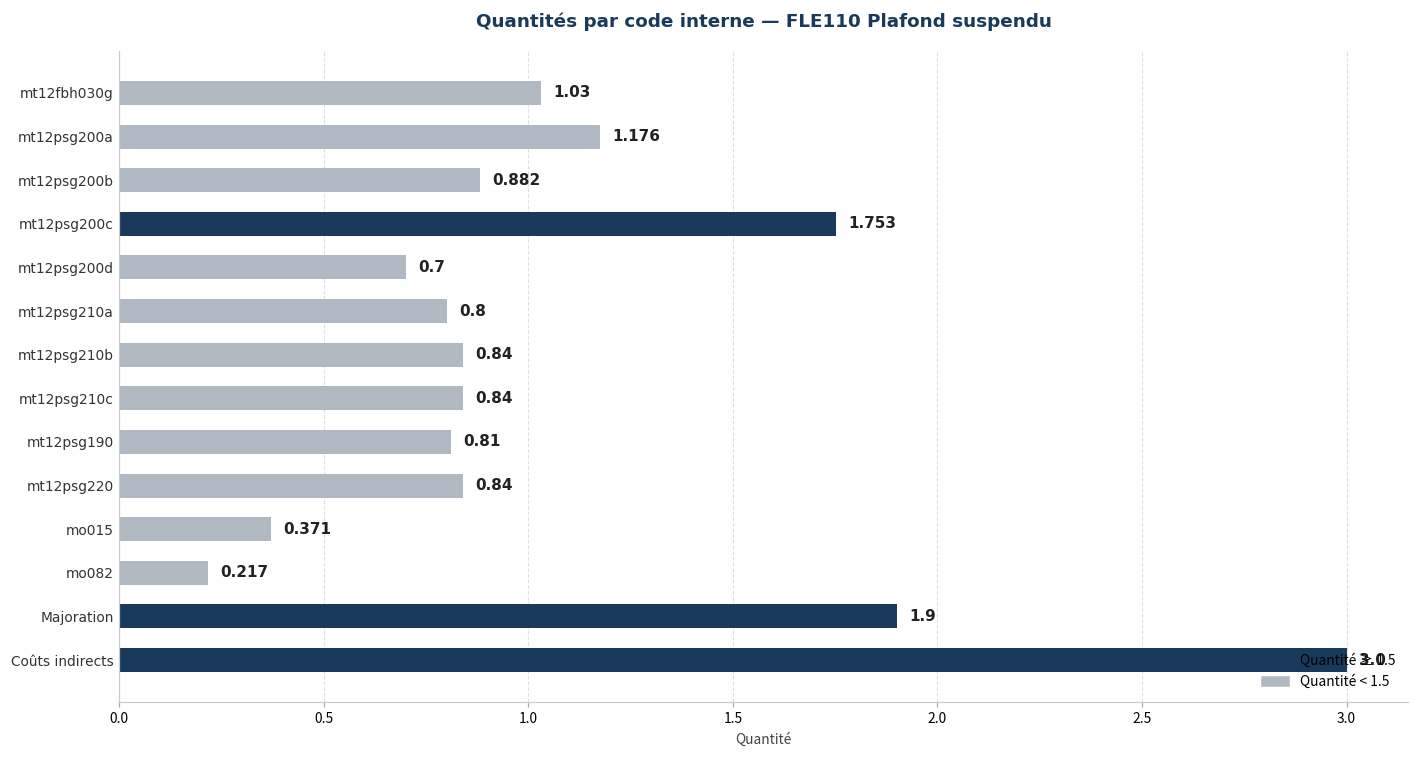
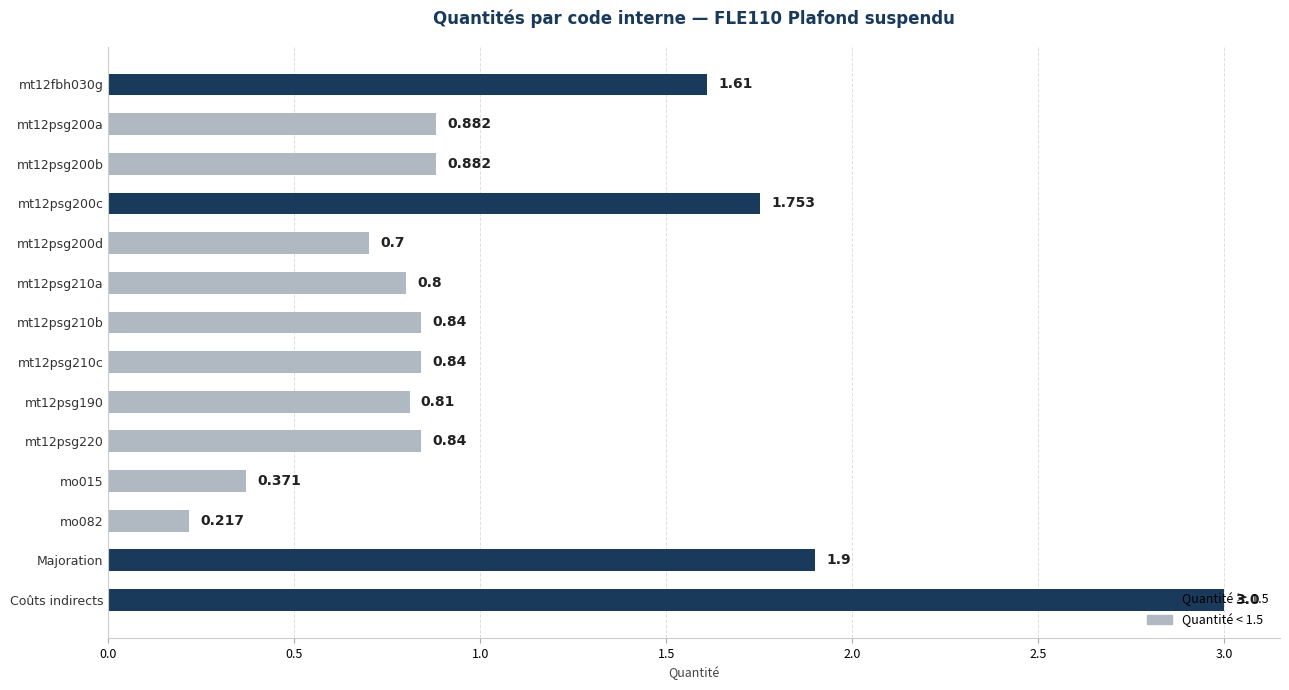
  {
-   "mt12fbh030g": 1.03,
-   "mt12psg200a": 1.176,
+   "mt12fbh030g": 1.61,
+   "mt12psg200a": 0.882,
    "mt12psg200b": 0.882,
    "mt12psg200c": 1.753,
    "mt12psg200d": 0.7,
    "mt12psg210a": 0.8,
    "mt12psg210b": 0.84,
    "mt12psg210c": 0.84,
    "mt12psg190": 0.81,
    "mt12psg220": 0.84,
    "mo015": 0.371,
    "mo082": 0.217,
    "Majoration": 1.9,
    "Coûts indirects": 3.0
  }
